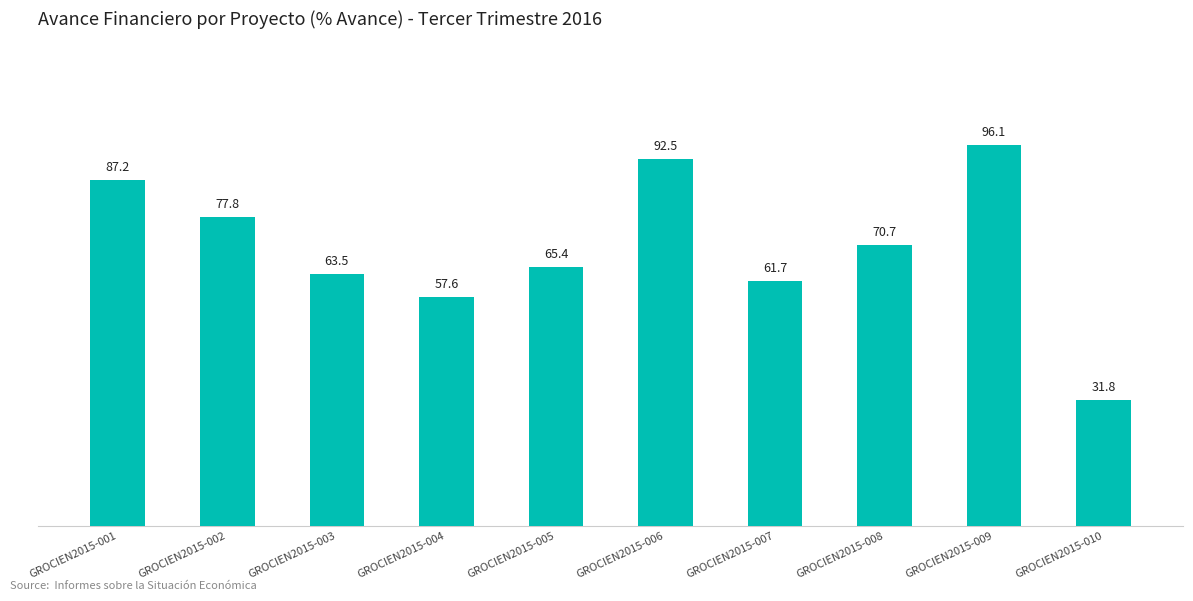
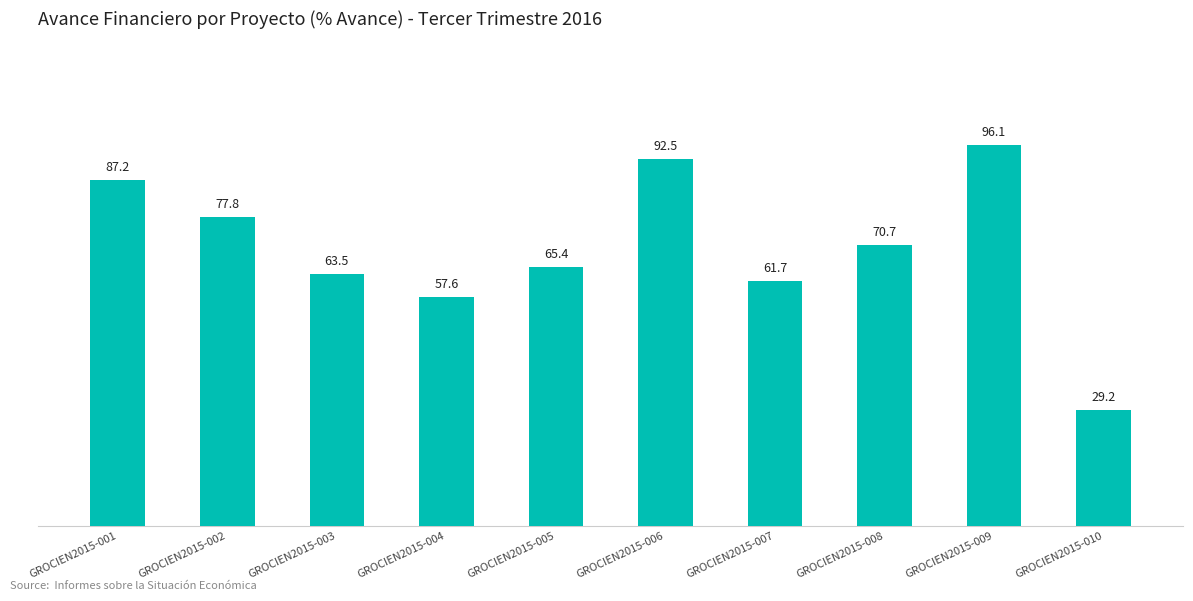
  {
    "GROCIEN2015-001": 87.2,
    "GROCIEN2015-002": 77.8,
    "GROCIEN2015-003": 63.5,
    "GROCIEN2015-004": 57.6,
    "GROCIEN2015-005": 65.4,
    "GROCIEN2015-006": 92.5,
    "GROCIEN2015-007": 61.7,
    "GROCIEN2015-008": 70.7,
    "GROCIEN2015-009": 96.1,
-   "GROCIEN2015-010": 31.8
+   "GROCIEN2015-010": 29.2
  }
